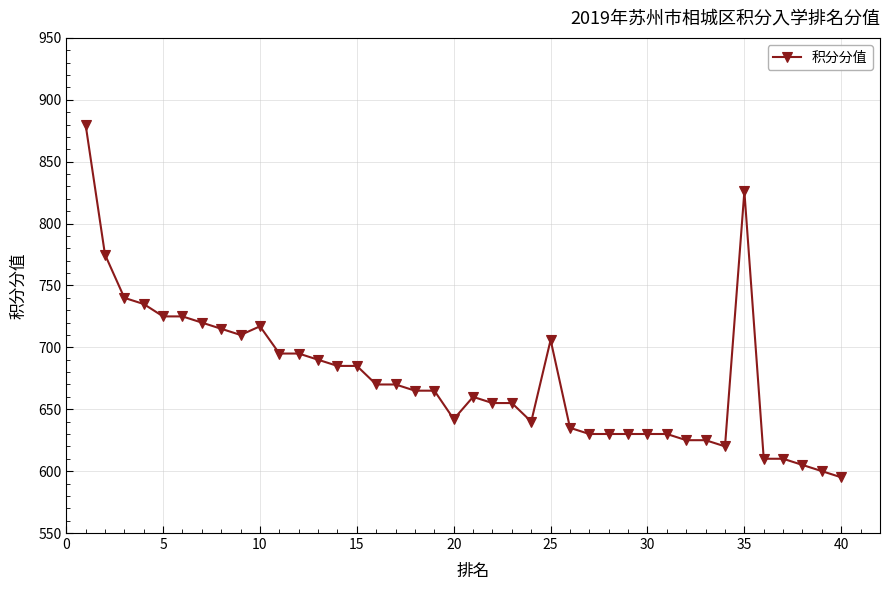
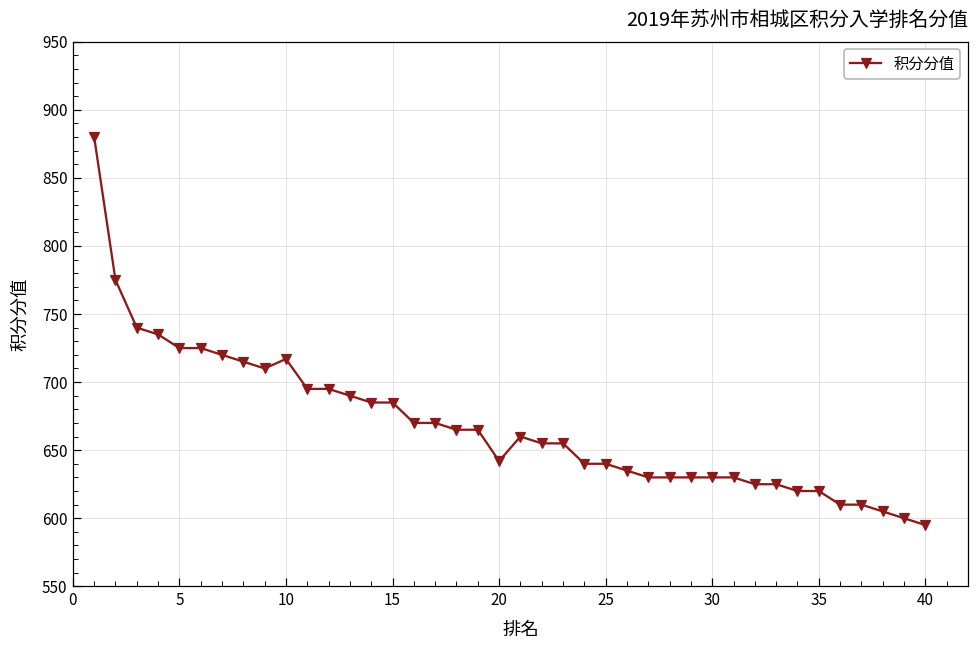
  {
    "5": 725,
    "10": 717,
    "15": 685,
    "20": 642,
-   "25": 706,
+   "25": 640,
    "30": 630,
-   "35": 826,
+   "35": 620,
    "40": 595
  }
